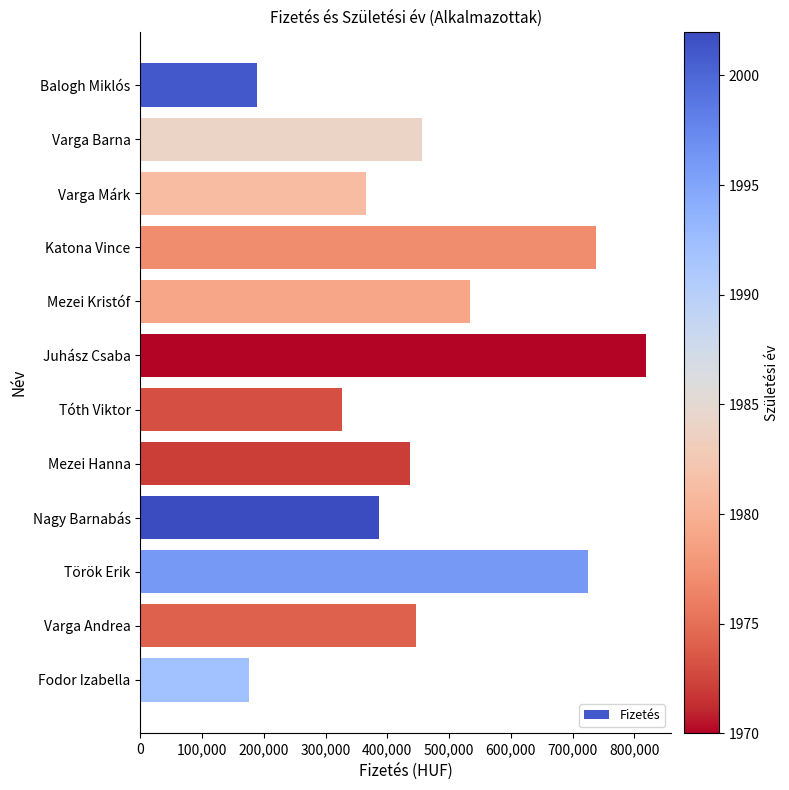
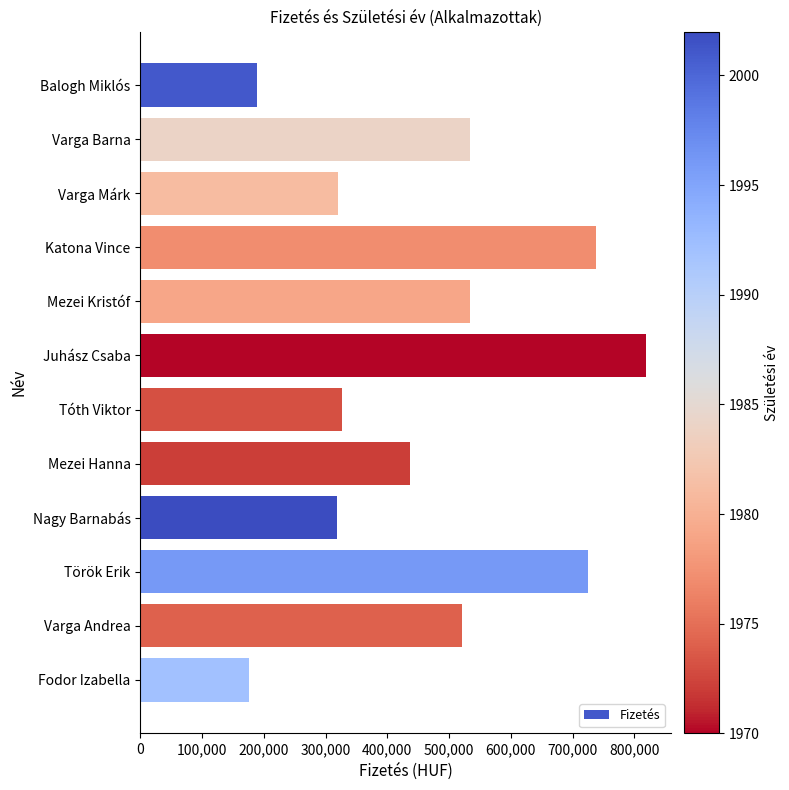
  {
    "Balogh Miklós": "190,000",
-   "Varga Barna": "460,000",
-   "Varga Márk": "370,000",
+   "Varga Barna": "530,000",
+   "Varga Márk": "320,000",
    "Katona Vince": "740,000",
    "Mezei Kristóf": "530,000",
    "Juhász Csaba": "820,000",
    "Tóth Viktor": "330,000",
    "Mezei Hanna": "440,000",
-   "Nagy Barnabás": "390,000",
+   "Nagy Barnabás": "320,000",
    "Török Erik": "720,000",
-   "Varga Andrea": "450,000",
+   "Varga Andrea": "520,000",
    "Fodor Izabella": "180,000"
  }
